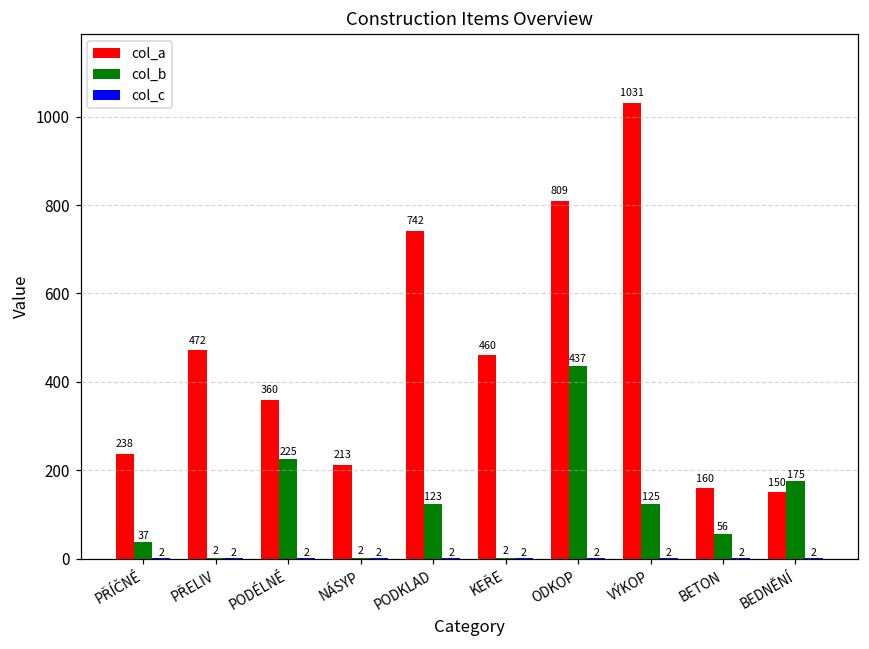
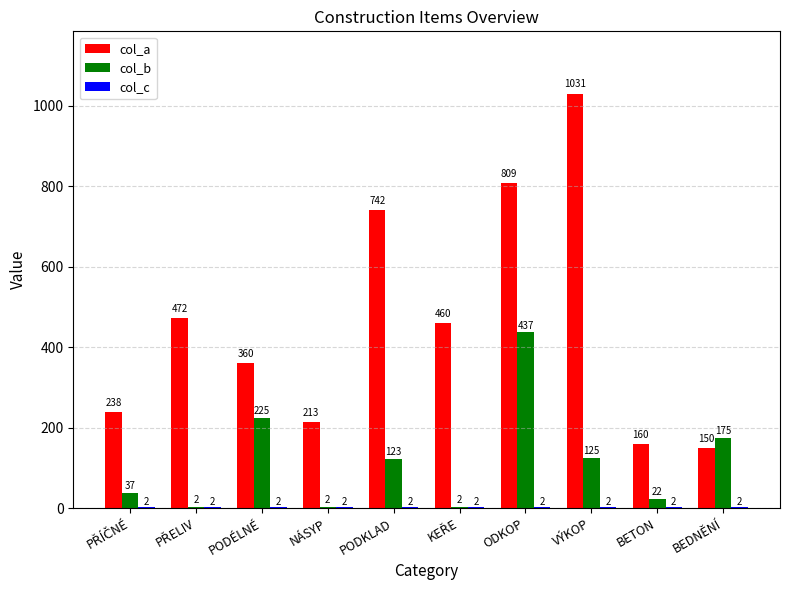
  {
    "col_a": {
      "PŘÍČNÉ": 238,
      "PŘELIV": 472,
      "PODÉLNÉ": 360,
      "NÁSYP": 213,
      "PODKLAD": 742,
      "KEŘE": 460,
      "ODKOP": 809,
      "VÝKOP": 1031,
      "BETON": 160,
      "BEDNĚNÍ": 150
    },
    "col_b": {
      "PŘÍČNÉ": 37,
      "PŘELIV": 2,
      "PODÉLNÉ": 225,
      "NÁSYP": 2,
      "PODKLAD": 123,
      "KEŘE": 2,
      "ODKOP": 437,
      "VÝKOP": 125,
-     "BETON": 56,
+     "BETON": 22,
      "BEDNĚNÍ": 175
    },
    "col_c": {
      "PŘÍČNÉ": 2,
      "PŘELIV": 2,
      "PODÉLNÉ": 2,
      "NÁSYP": 2,
      "PODKLAD": 2,
      "KEŘE": 2,
      "ODKOP": 2,
      "VÝKOP": 2,
      "BETON": 2,
      "BEDNĚNÍ": 2
    }
  }
